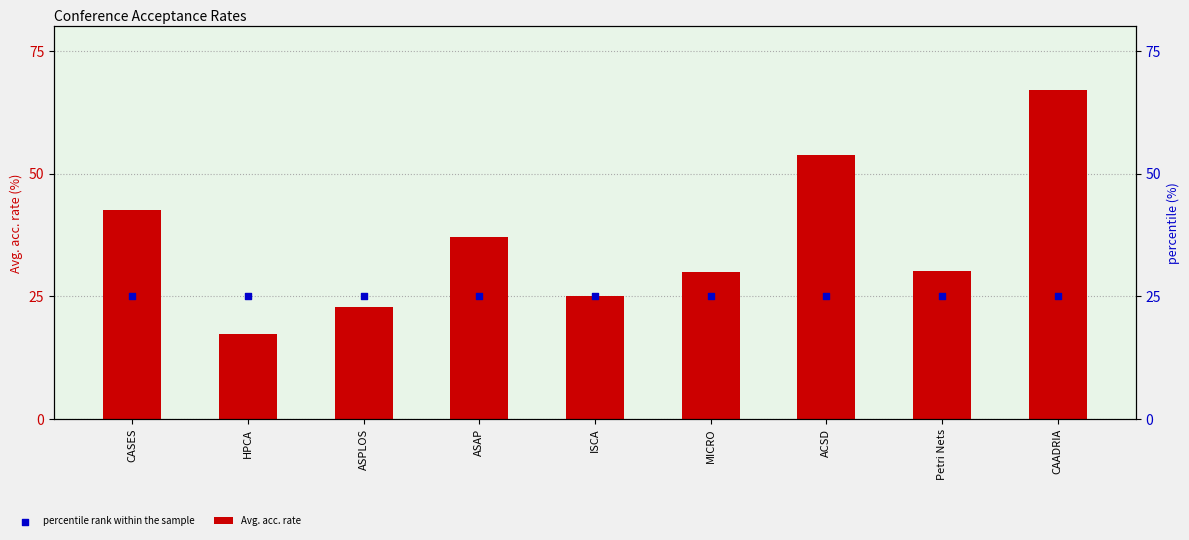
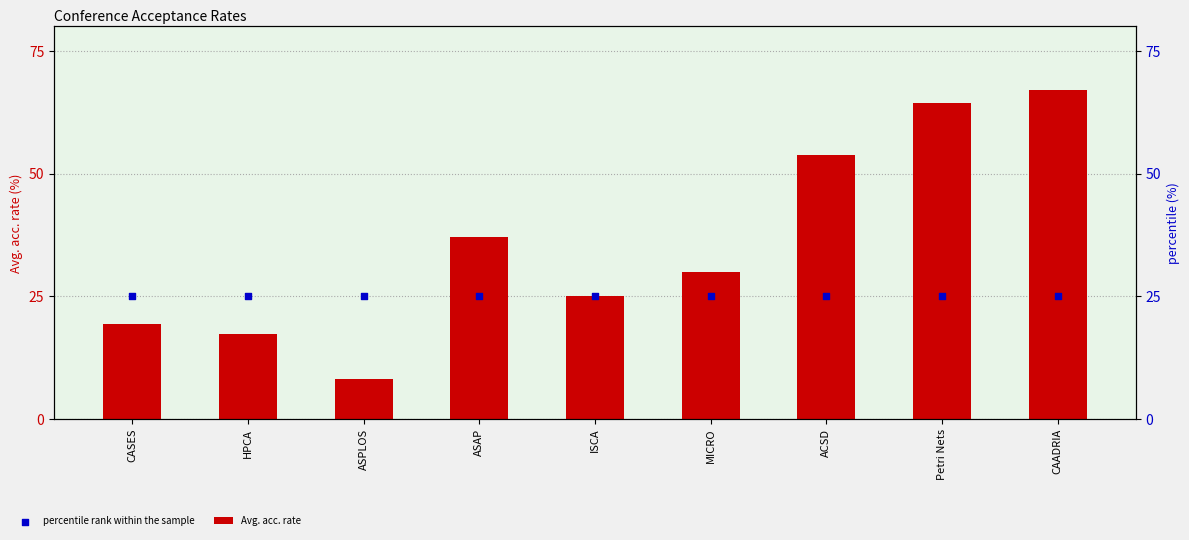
  {
    "Avg. acc. rate": {
-     "CASES": 43,
+     "CASES": 19,
      "HPCA": 17,
-     "ASPLOS": 23,
+     "ASPLOS": 8,
      "ASAP": 37,
      "ISCA": 25,
      "MICRO": 30,
      "ACSD": 54,
-     "Petri Nets": 30,
+     "Petri Nets": 64,
      "CAADRIA": 67
    }
  }
